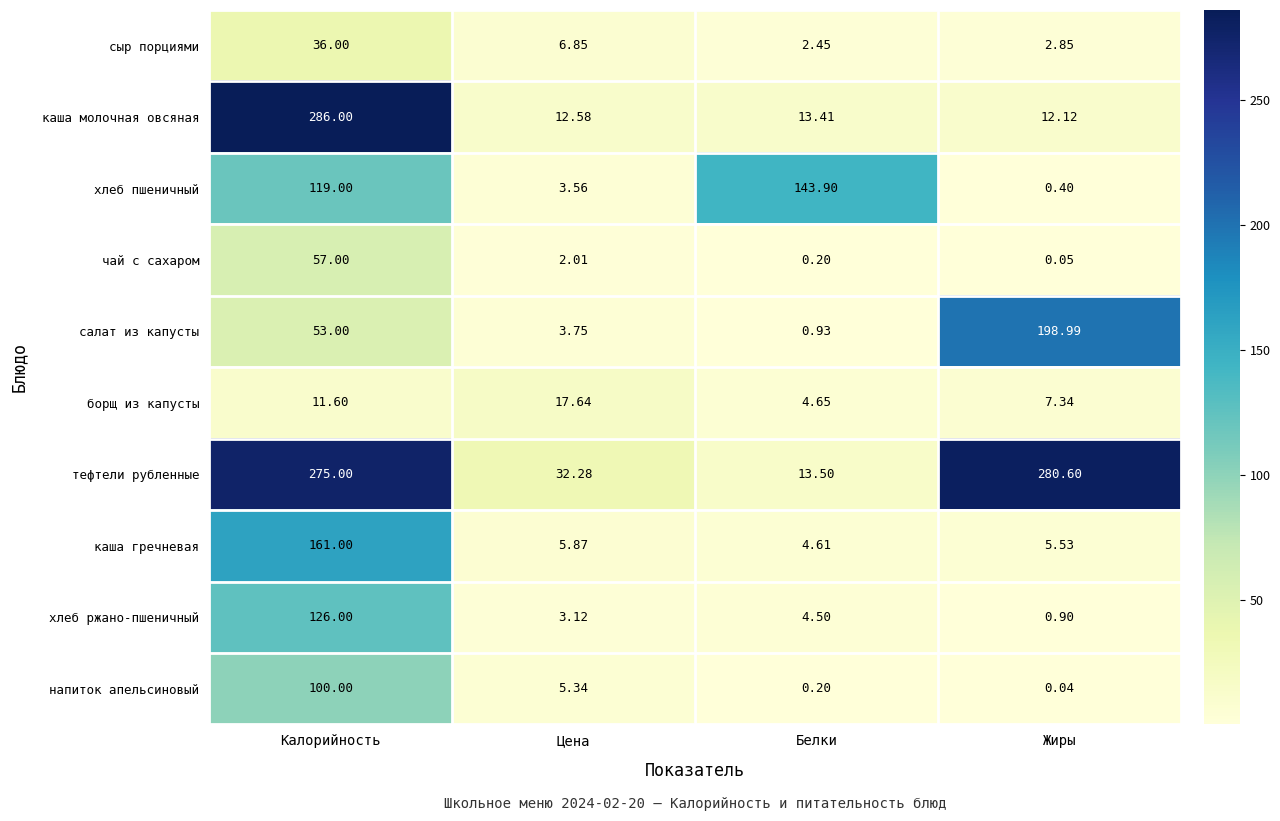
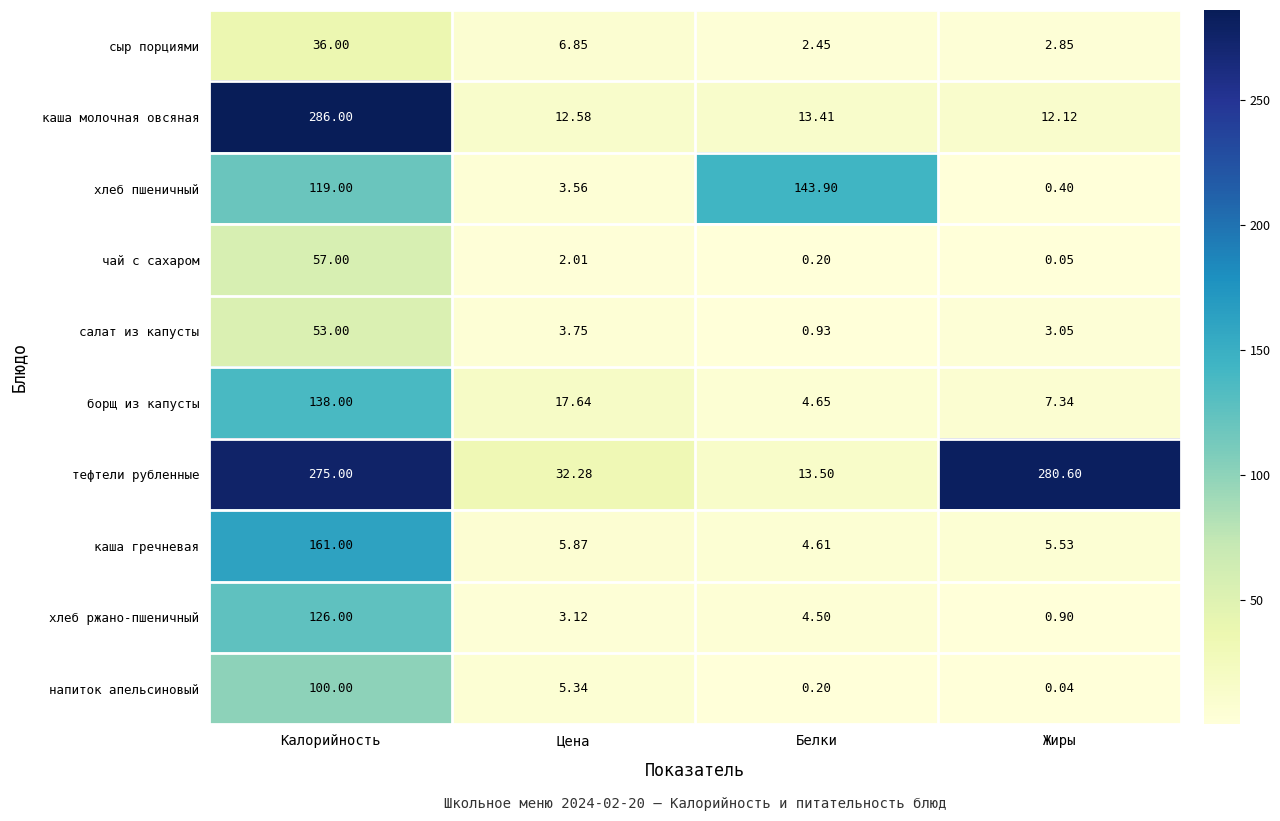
  {
    "сыр порциями": {
      "Калорийность": 36.00,
      "Цена": 6.85,
      "Белки": 2.45,
      "Жиры": 2.85
    },
    "каша молочная овсяная": {
      "Калорийность": 286.00,
      "Цена": 12.58,
      "Белки": 13.41,
      "Жиры": 12.12
    },
    "хлеб пшеничный": {
      "Калорийность": 119.00,
      "Цена": 3.56,
      "Белки": 143.90,
      "Жиры": 0.40
    },
    "чай с сахаром": {
      "Калорийность": 57.00,
      "Цена": 2.01,
      "Белки": 0.20,
      "Жиры": 0.05
    },
    "салат из капусты": {
      "Калорийность": 53.00,
      "Цена": 3.75,
      "Белки": 0.93,
-     "Жиры": 198.99
+     "Жиры": 3.05
    },
    "борщ из капусты": {
-     "Калорийность": 11.60,
+     "Калорийность": 138.00,
      "Цена": 17.64,
      "Белки": 4.65,
      "Жиры": 7.34
    },
    "тефтели рубленные": {
      "Калорийность": 275.00,
      "Цена": 32.28,
      "Белки": 13.50,
      "Жиры": 280.60
    },
    "каша гречневая": {
      "Калорийность": 161.00,
      "Цена": 5.87,
      "Белки": 4.61,
      "Жиры": 5.53
    },
    "хлеб ржано-пшеничный": {
      "Калорийность": 126.00,
      "Цена": 3.12,
      "Белки": 4.50,
      "Жиры": 0.90
    },
    "напиток апельсиновый": {
      "Калорийность": 100.00,
      "Цена": 5.34,
      "Белки": 0.20,
      "Жиры": 0.04
    }
  }
